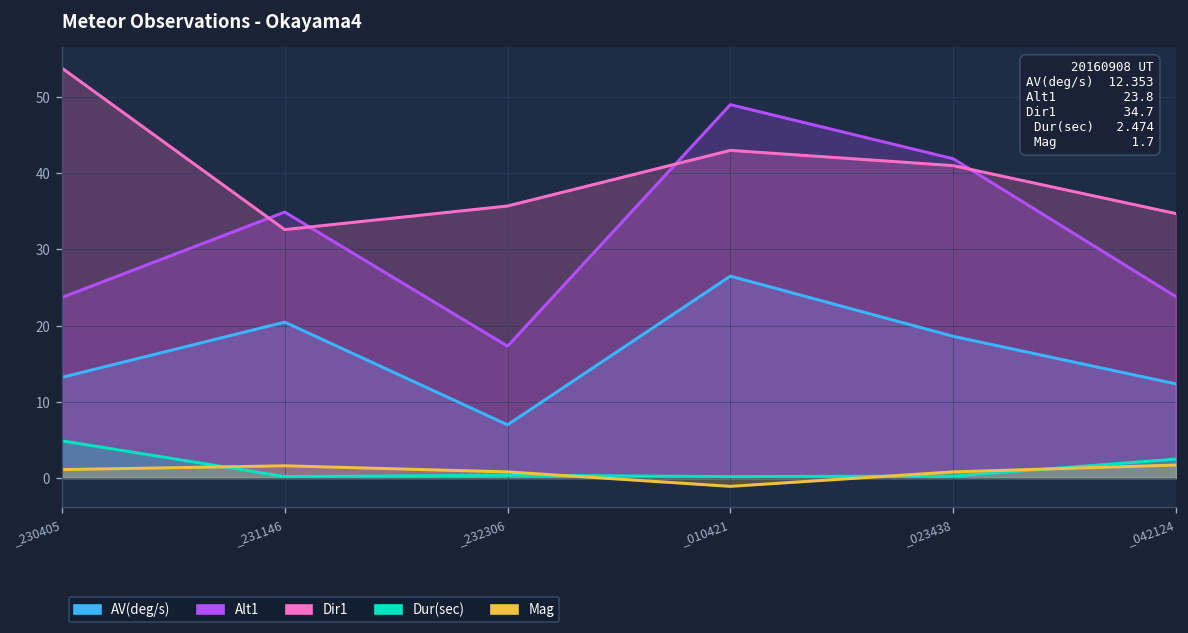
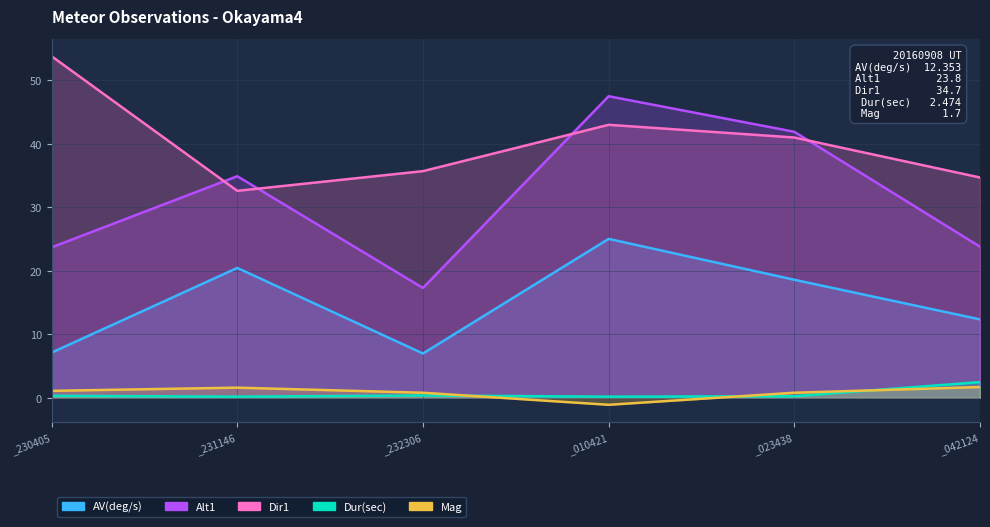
  {
    "AV(deg/s)": {
-     "_230405": 13,
+     "_230405": 7,
      "_231146": 20,
      "_232306": 7,
-     "_010421": 26,
+     "_010421": 25,
      "_023438": 19,
      "_042124": 12
    },
    "Alt1": {
      "_230405": 24,
      "_231146": 35,
      "_232306": 17,
-     "_010421": 49,
+     "_010421": 48,
      "_023438": 42,
      "_042124": 24
    },
    "Dir1": {
      "_230405": 54,
      "_231146": 33,
      "_232306": 36,
      "_010421": 43,
      "_023438": 41,
      "_042124": 35
    },
    "Dur(sec)": {
-     "_230405": 5,
+     "_230405": 0,
      "_231146": 0,
      "_232306": 0,
      "_023438": 0,
      "_042124": 2
    }
  }
